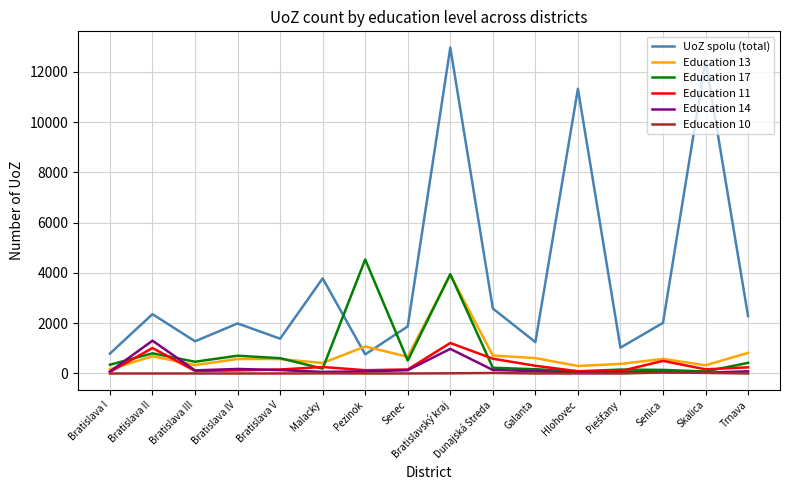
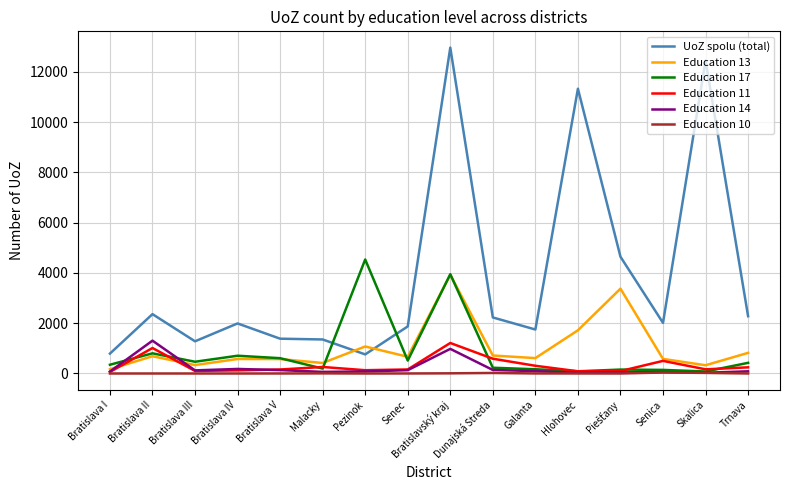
  {
    "UoZ spolu (total)": {
      "Bratislava I": 800,
      "Bratislava II": 2400,
      "Bratislava III": 1300,
      "Bratislava IV": 2000,
      "Bratislava V": 1400,
-     "Malacky": 3800,
+     "Malacky": 1400,
      "Pezinok": 800,
      "Senec": 1900,
      "Bratislavský kraj": 13000,
-     "Dunajská Streda": 2600,
-     "Galanta": 1200,
+     "Dunajská Streda": 2200,
+     "Galanta": 1800,
      "Hlohovec": 11300,
-     "Piešťany": 1000,
+     "Piešťany": 4600,
      "Senica": 2000,
      "Trnava": 2300
    },
    "Education 13": {
      "Bratislava II": 700,
      "Bratislava III": 300,
      "Bratislava IV": 600,
      "Malacky": 400,
      "Pezinok": 1100,
      "Senec": 700,
      "Dunajská Streda": 700,
      "Galanta": 600,
-     "Hlohovec": 300,
-     "Piešťany": 400,
+     "Hlohovec": 1700,
+     "Piešťany": 3400,
      "Skalica": 300,
      "Trnava": 800
    },
    "Education 17": {
      "Bratislava I": 300,
      "Bratislava II": 800,
      "Bratislava III": 500,
      "Bratislava IV": 700,
      "Pezinok": 4500,
      "Senec": 500,
      "Trnava": 400
    },
    "Education 11": {
      "Bratislava II": 1000,
      "Bratislavský kraj": 1200,
      "Dunajská Streda": 600,
      "Galanta": 300,
      "Trnava": 200
    },
    "Education 14": {
      "Bratislava II": 1300,
      "Bratislavský kraj": 1000
    },
    "Education 10": {
      "Bratislava II": 0,
      "Bratislava III": 0,
      "Bratislava IV": 0,
      "Bratislava V": 0,
      "Senec": 0,
      "Bratislavský kraj": 0,
      "Dunajská Streda": 0
    }
  }
